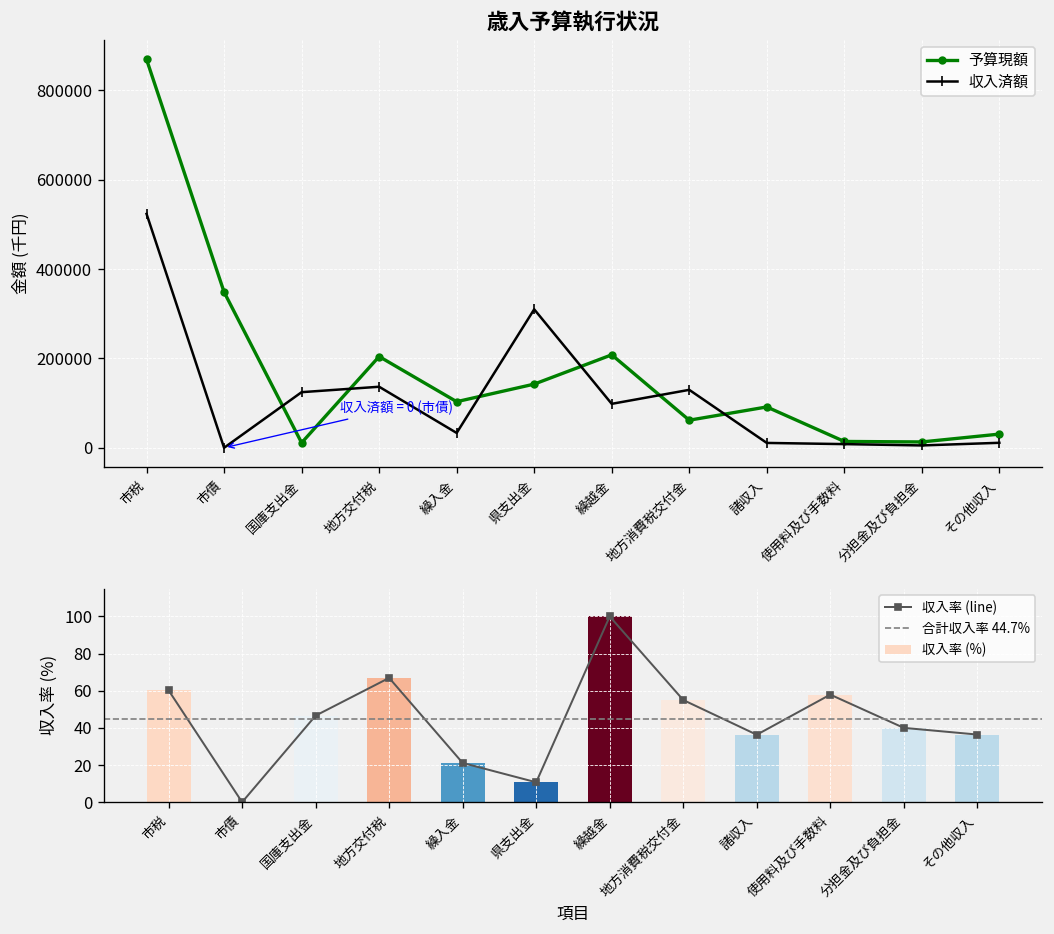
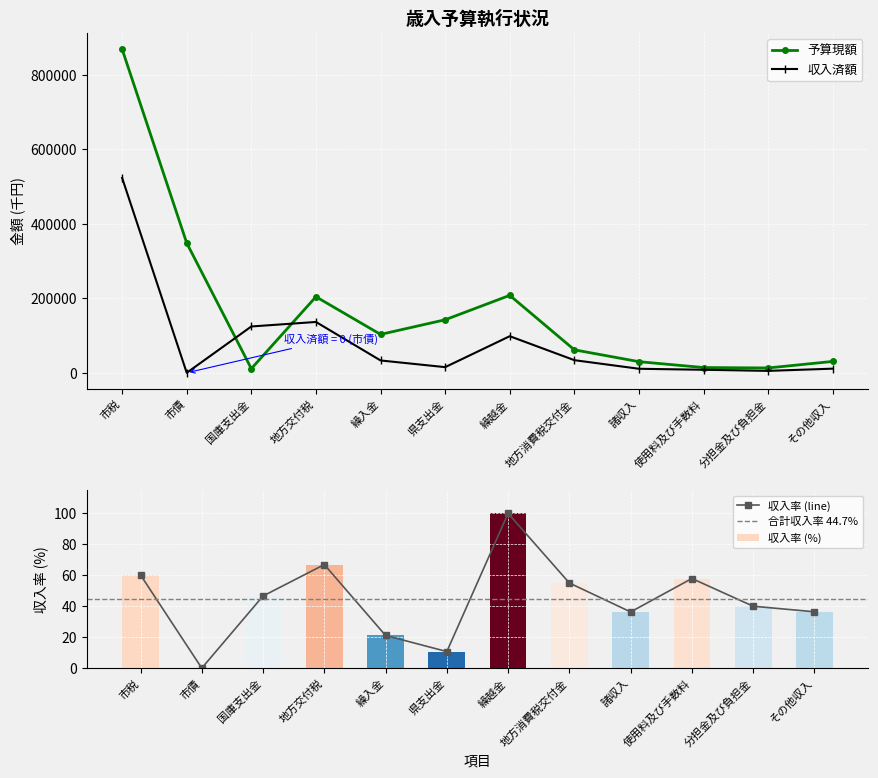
  {
    "歳入予算執行状況": {
      "予算現額": {
        "市税": 870000,
        "市債": 350000,
        "地方交付税": 200000,
        "繰入金": 100000,
        "県支出金": 140000,
        "繰越金": 210000,
        "地方消費税交付金": 60000,
-       "諸収入": 90000,
+       "諸収入": 30000,
        "分担金及び負担金": 10000,
        "その他収入": 30000
      },
      "収入済額": {
        "市税": 520000,
        "市債": 0,
        "国庫支出金": 120000,
        "地方交付税": 140000,
        "繰入金": 30000,
-       "県支出金": 310000,
+       "県支出金": 20000,
        "繰越金": 100000,
-       "地方消費税交付金": 130000,
+       "地方消費税交付金": 30000,
        "諸収入": 10000,
        "分担金及び負担金": 10000,
        "その他収入": 10000
      }
    }
  }
